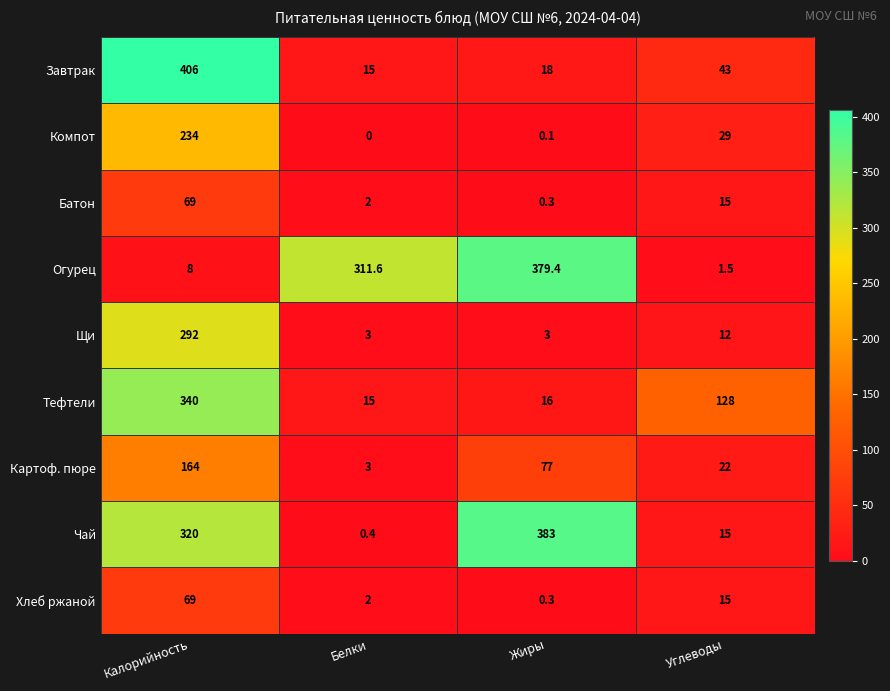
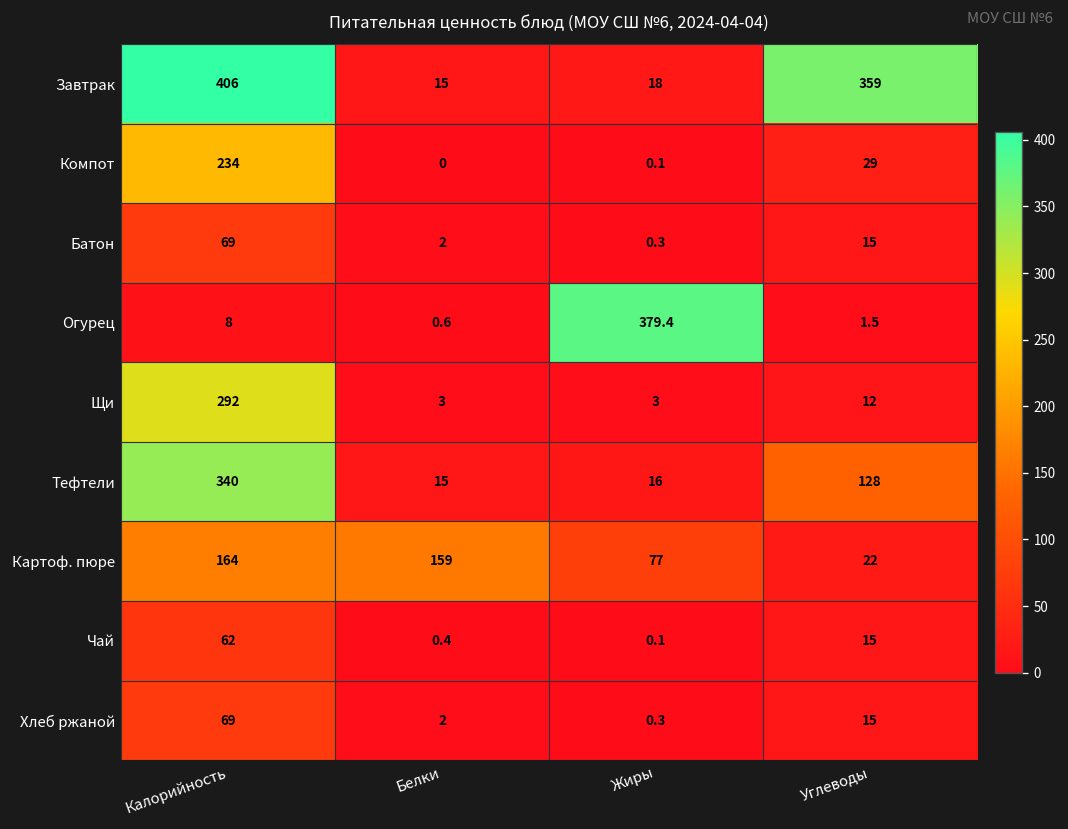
  {
    "Завтрак": {
      "Калорийность": 406,
      "Белки": 15,
      "Жиры": 18,
-     "Углеводы": 43
+     "Углеводы": 359
    },
    "Компот": {
      "Калорийность": 234,
      "Белки": 0,
      "Жиры": 0.1,
      "Углеводы": 29
    },
    "Батон": {
      "Калорийность": 69,
      "Белки": 2,
      "Жиры": 0.3,
      "Углеводы": 15
    },
    "Огурец": {
      "Калорийность": 8,
-     "Белки": 311.6,
+     "Белки": 0.6,
      "Жиры": 379.4,
      "Углеводы": 1.5
    },
    "Щи": {
      "Калорийность": 292,
      "Белки": 3,
      "Жиры": 3,
      "Углеводы": 12
    },
    "Тефтели": {
      "Калорийность": 340,
      "Белки": 15,
      "Жиры": 16,
      "Углеводы": 128
    },
    "Картоф. пюре": {
      "Калорийность": 164,
-     "Белки": 3,
+     "Белки": 159,
      "Жиры": 77,
      "Углеводы": 22
    },
    "Чай": {
-     "Калорийность": 320,
+     "Калорийность": 62,
      "Белки": 0.4,
-     "Жиры": 383,
+     "Жиры": 0.1,
      "Углеводы": 15
    },
    "Хлеб ржаной": {
      "Калорийность": 69,
      "Белки": 2,
      "Жиры": 0.3,
      "Углеводы": 15
    }
  }
